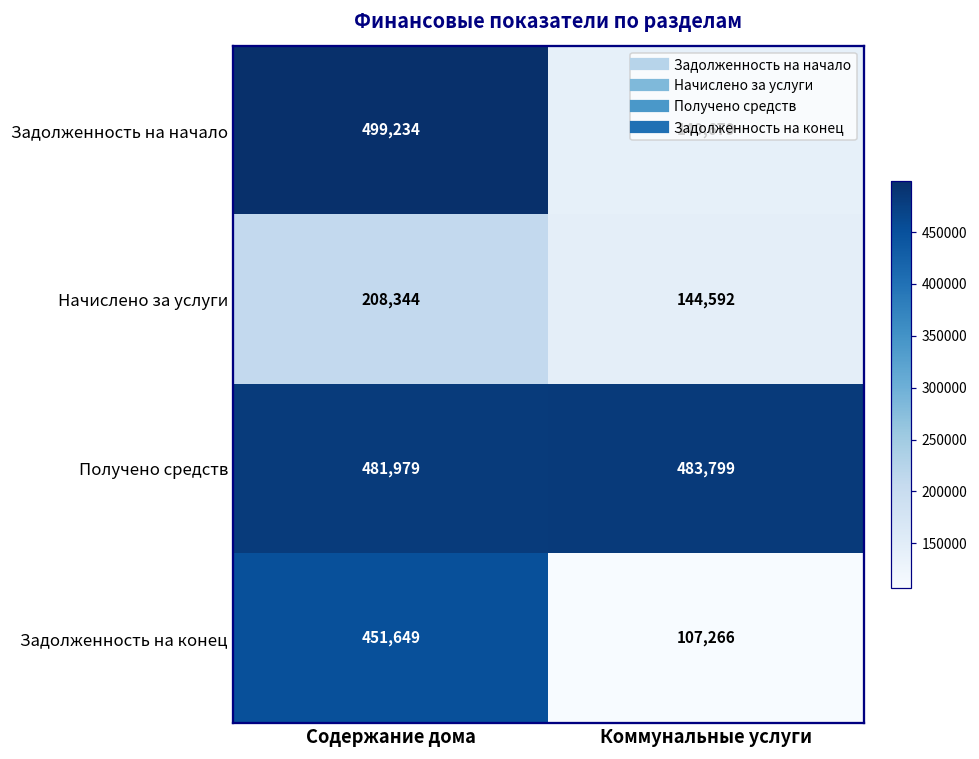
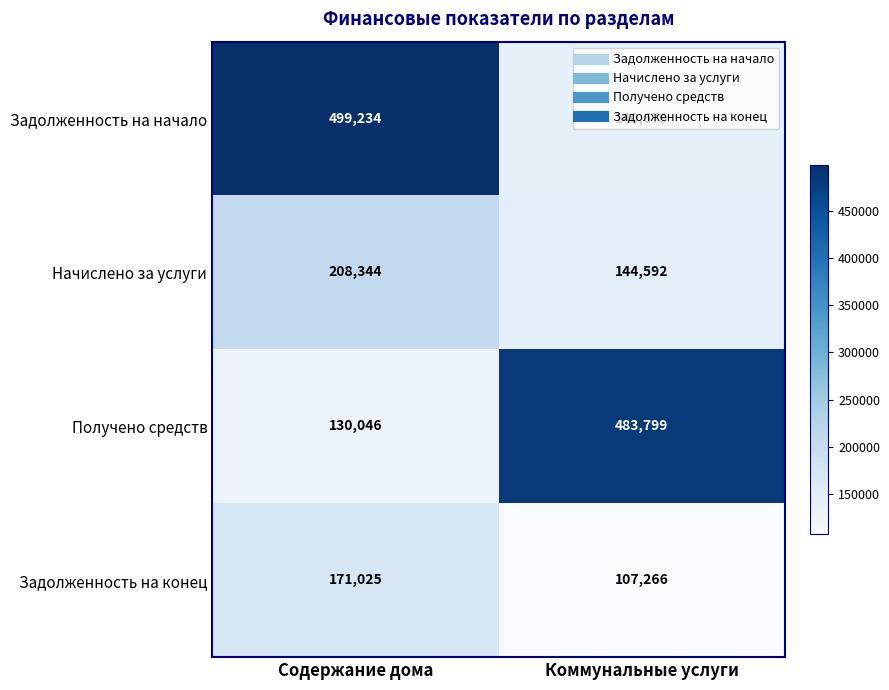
  {
    "Задолженность на начало": {
      "Содержание дома": "499,234"
    },
    "Начислено за услуги": {
      "Содержание дома": "208,344",
      "Коммунальные услуги": "144,592"
    },
    "Получено средств": {
-     "Содержание дома": "481,979",
+     "Содержание дома": "130,046",
      "Коммунальные услуги": "483,799"
    },
    "Задолженность на конец": {
-     "Содержание дома": "451,649",
+     "Содержание дома": "171,025",
      "Коммунальные услуги": "107,266"
    }
  }
